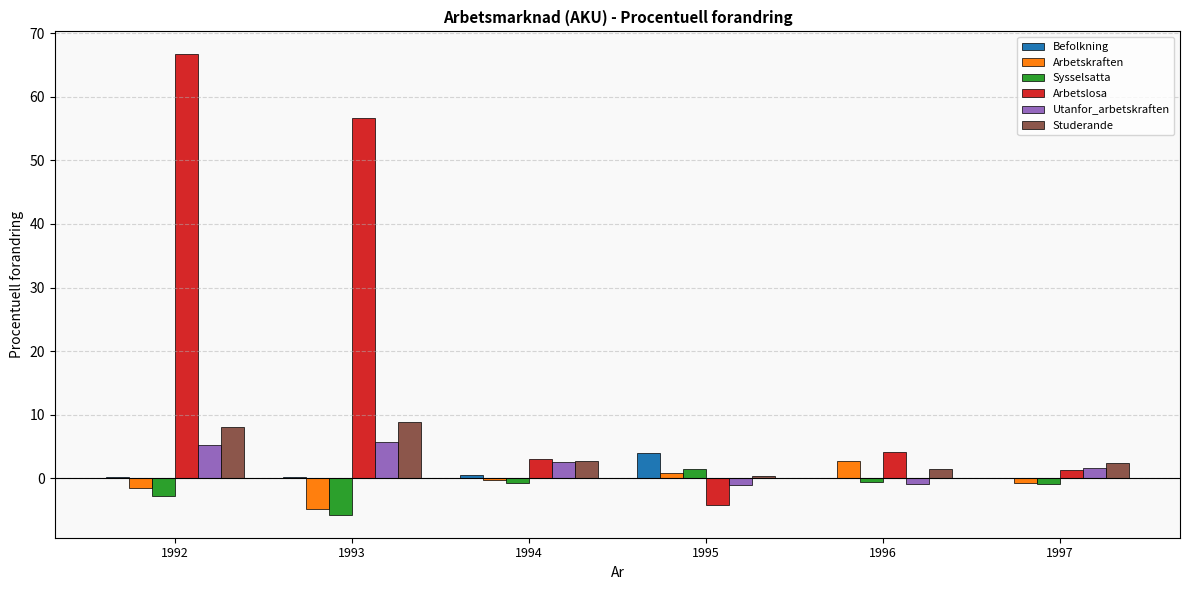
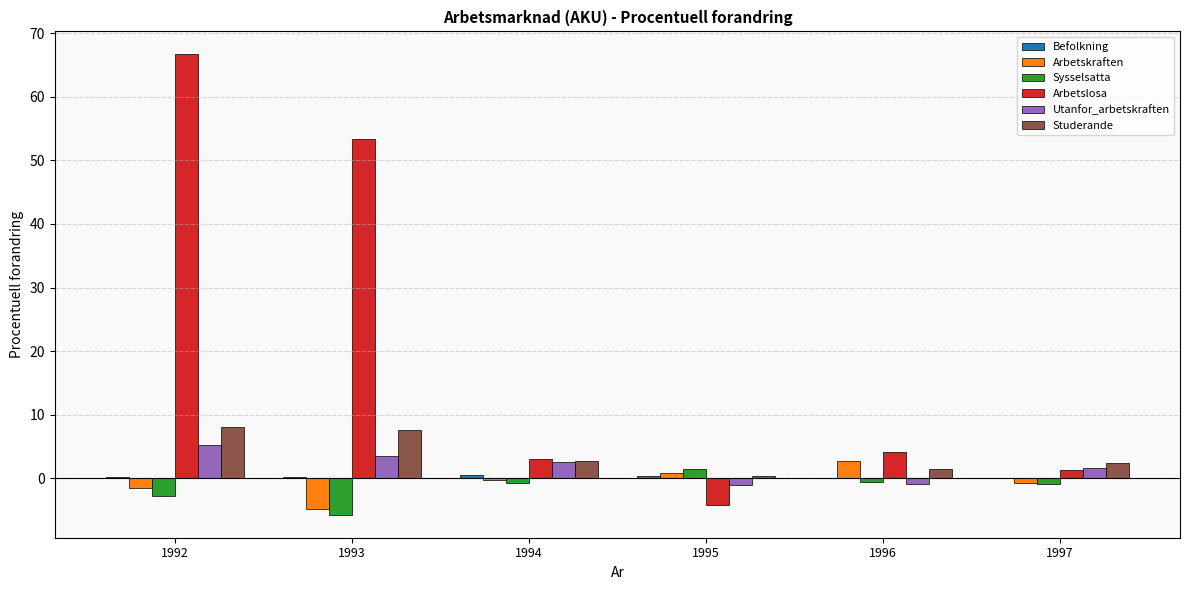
  {
    "Befolkning": {
      "1994": 0,
-     "1995": 4
+     "1995": 0
    },
    "Arbetskraften": {
      "1992": -2,
      "1993": -5,
      "1995": 1,
      "1996": 3,
      "1997": -1
    },
    "Sysselsatta": {
      "1992": -3,
      "1993": -6,
      "1994": -1,
      "1995": 1,
      "1996": -1,
      "1997": -1
    },
    "Arbetslosa": {
      "1992": 67,
-     "1993": 57,
+     "1993": 53,
      "1994": 3,
      "1995": -4,
      "1996": 4,
      "1997": 1
    },
    "Utanfor_arbetskraften": {
      "1992": 5,
-     "1993": 6,
+     "1993": 3,
      "1994": 3,
      "1995": -1,
      "1996": -1,
      "1997": 2
    },
    "Studerande": {
      "1992": 8,
-     "1993": 9,
+     "1993": 7,
      "1994": 3,
      "1996": 1,
      "1997": 2
    }
  }
